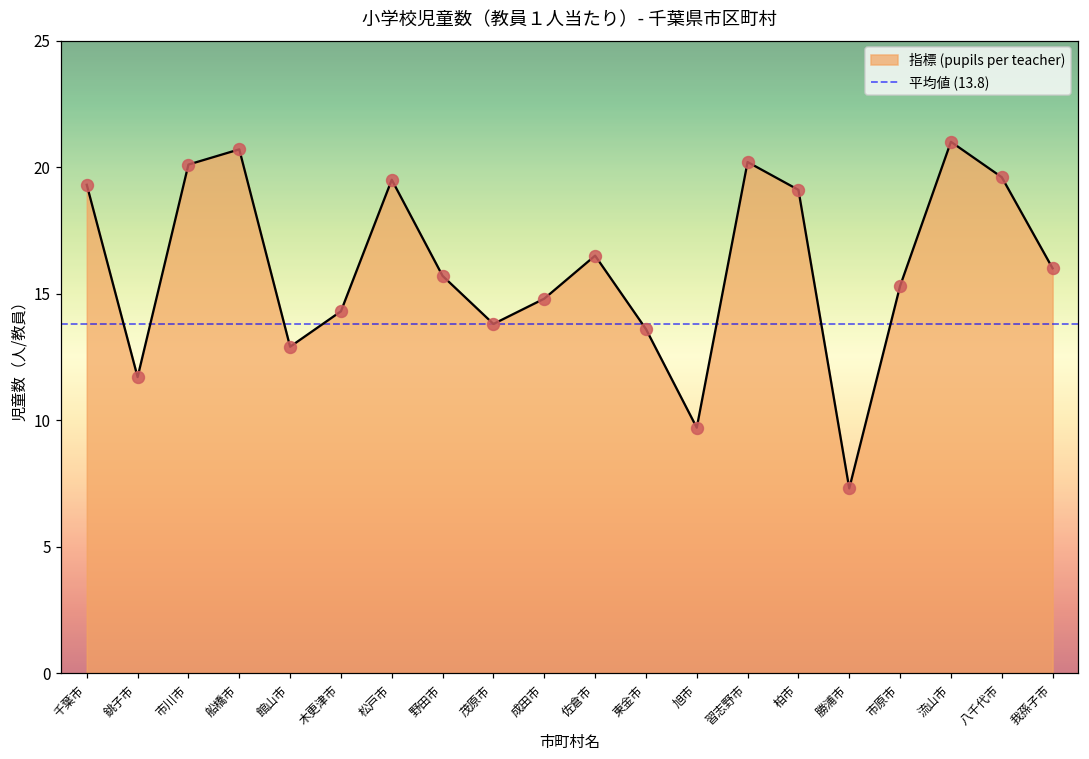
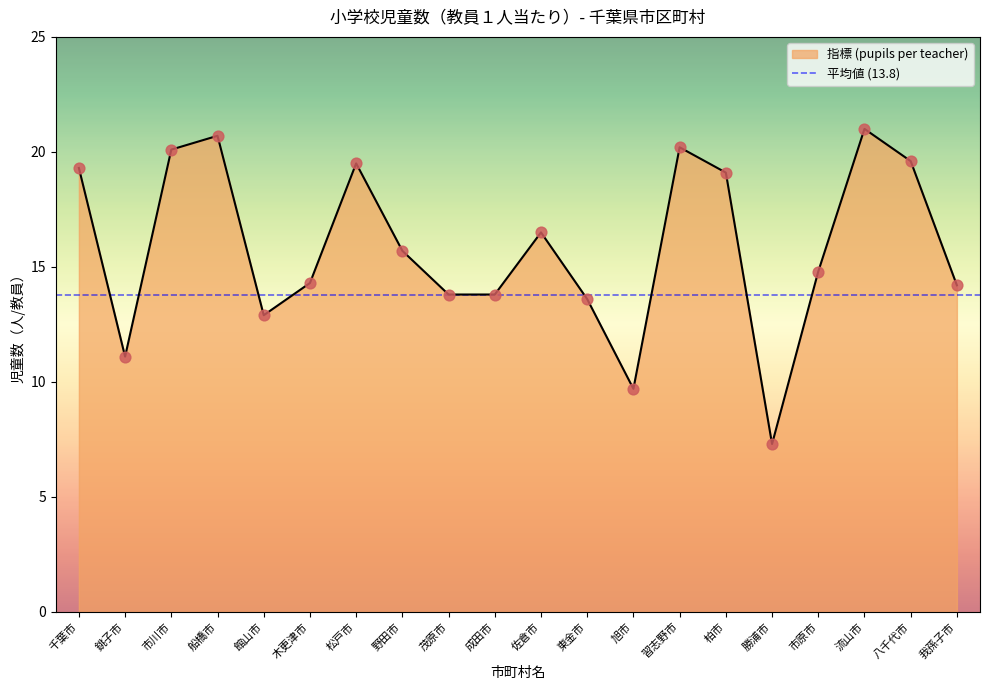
  {
    "千葉市": 19.3,
-   "銚子市": 11.7,
+   "銚子市": 11.1,
    "市川市": 20.1,
    "船橋市": 20.7,
    "館山市": 12.9,
    "木更津市": 14.3,
    "松戸市": 19.5,
    "野田市": 15.7,
    "茂原市": 13.8,
-   "成田市": 14.8,
+   "成田市": 13.8,
    "佐倉市": 16.5,
    "東金市": 13.6,
    "旭市": 9.7,
    "習志野市": 20.2,
    "柏市": 19.1,
    "勝浦市": 7.3,
-   "市原市": 15.3,
+   "市原市": 14.8,
    "流山市": 21.0,
    "八千代市": 19.6,
-   "我孫子市": 16.0
+   "我孫子市": 14.2
  }
